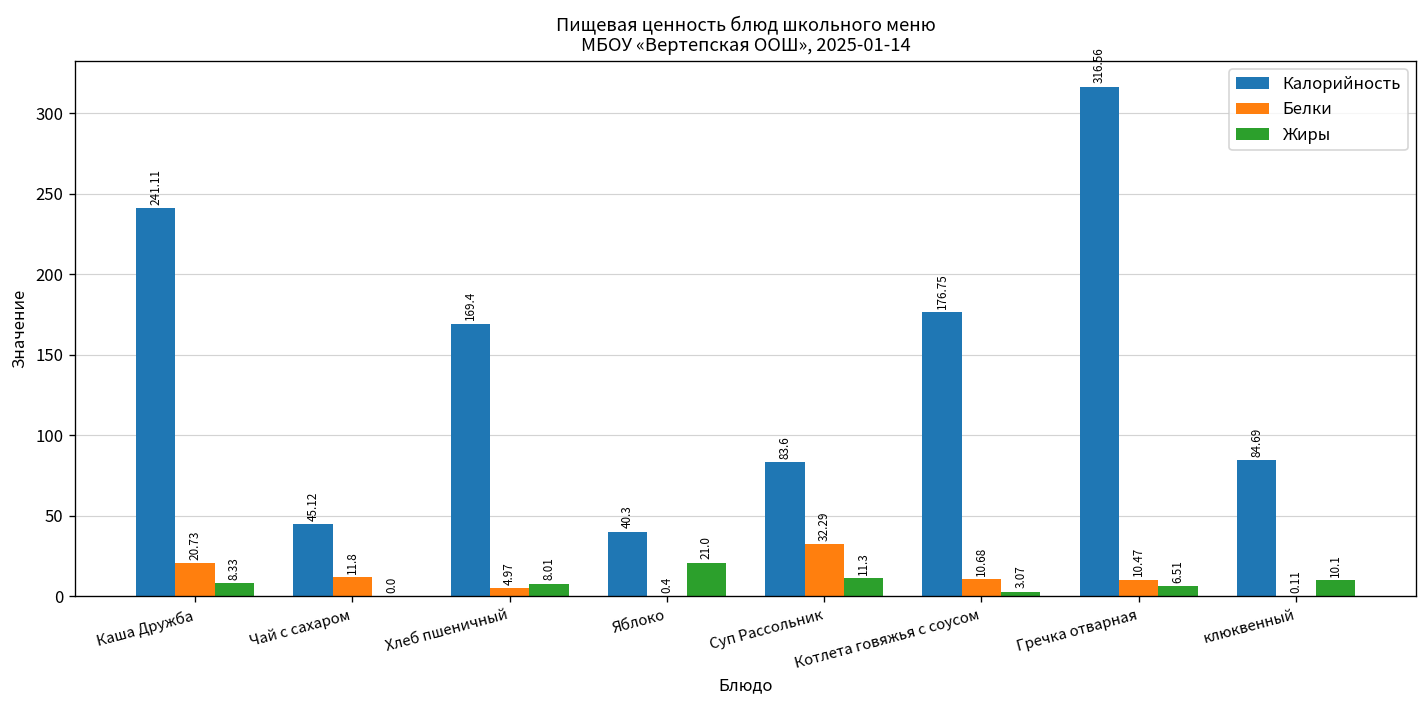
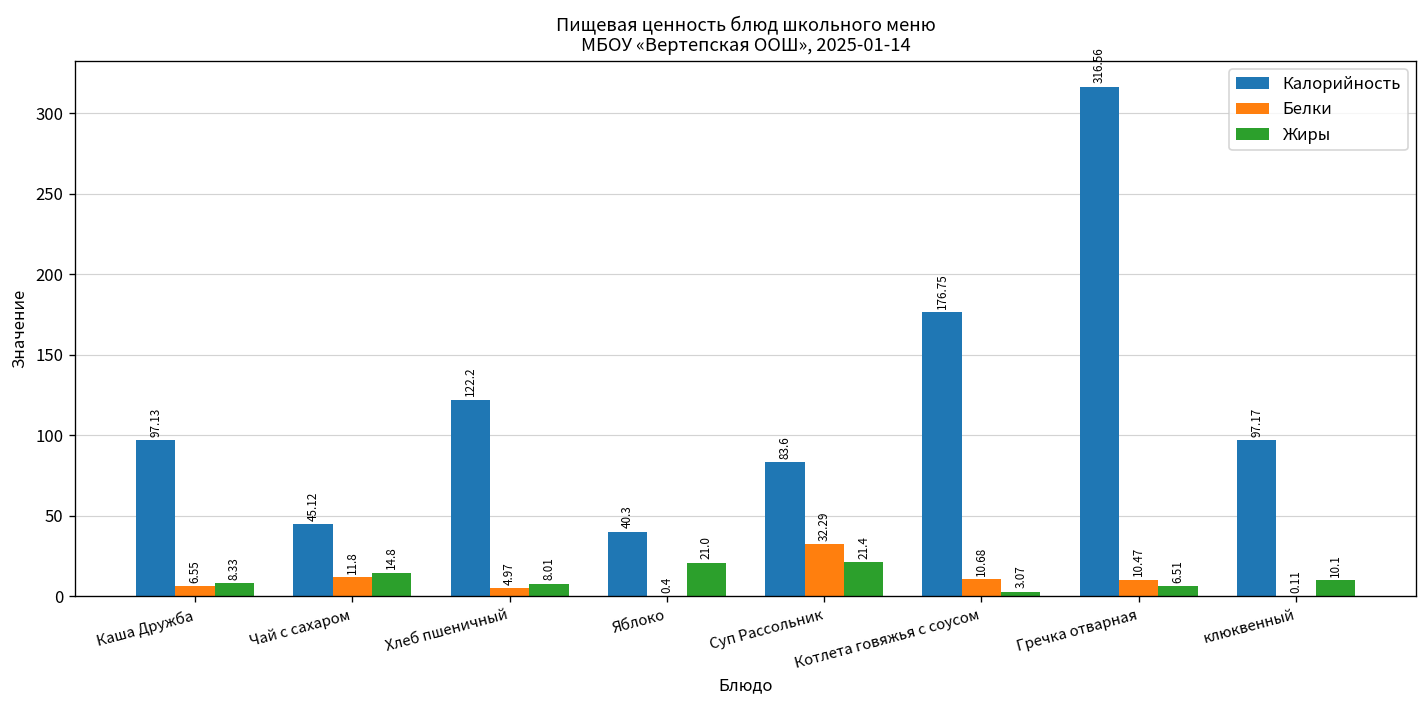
  {
    "Калорийность": {
-     "Каша Дружба": 241.11,
+     "Каша Дружба": 97.13,
      "Чай с сахаром": 45.12,
-     "Хлеб пшеничный": 169.4,
+     "Хлеб пшеничный": 122.2,
      "Яблоко": 40.3,
      "Суп Рассольник": 83.6,
      "Котлета говяжья с соусом": 176.75,
      "Гречка отварная": 316.56,
-     "клюквенный": 84.69
+     "клюквенный": 97.17
    },
    "Белки": {
-     "Каша Дружба": 20.73,
+     "Каша Дружба": 6.55,
      "Чай с сахаром": 11.8,
      "Хлеб пшеничный": 4.97,
      "Яблоко": 0.4,
      "Суп Рассольник": 32.29,
      "Котлета говяжья с соусом": 10.68,
      "Гречка отварная": 10.47,
      "клюквенный": 0.11
    },
    "Жиры": {
      "Каша Дружба": 8.33,
-     "Чай с сахаром": 0.0,
+     "Чай с сахаром": 14.8,
      "Хлеб пшеничный": 8.01,
      "Яблоко": 21.0,
-     "Суп Рассольник": 11.3,
+     "Суп Рассольник": 21.4,
      "Котлета говяжья с соусом": 3.07,
      "Гречка отварная": 6.51,
      "клюквенный": 10.1
    }
  }
